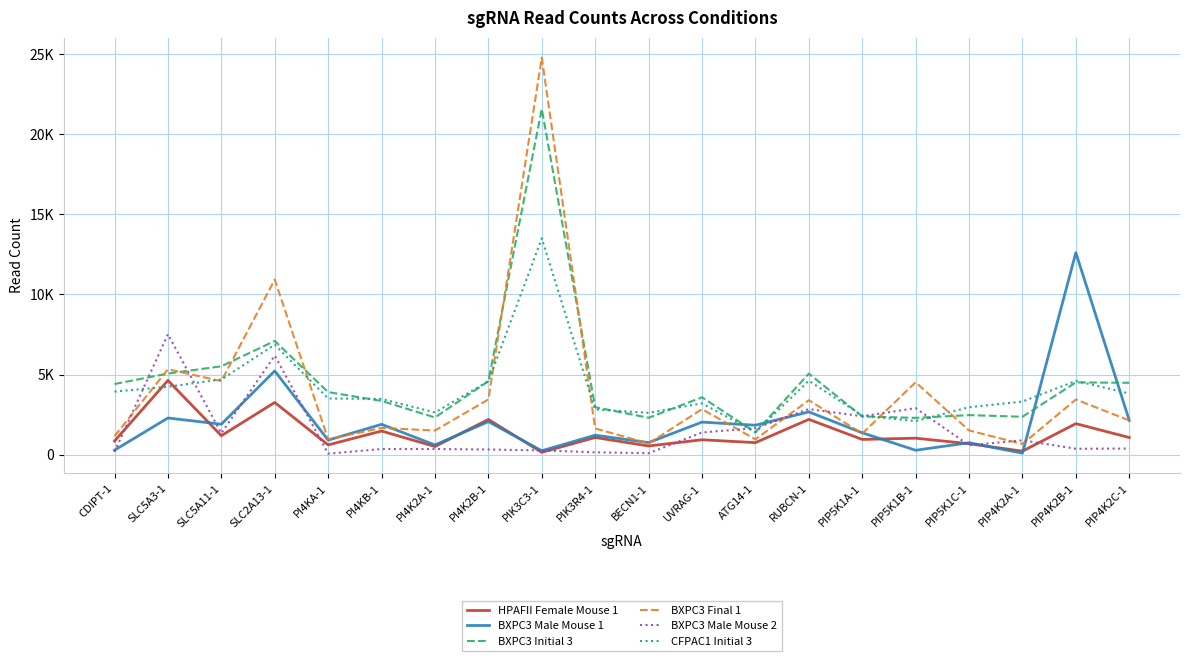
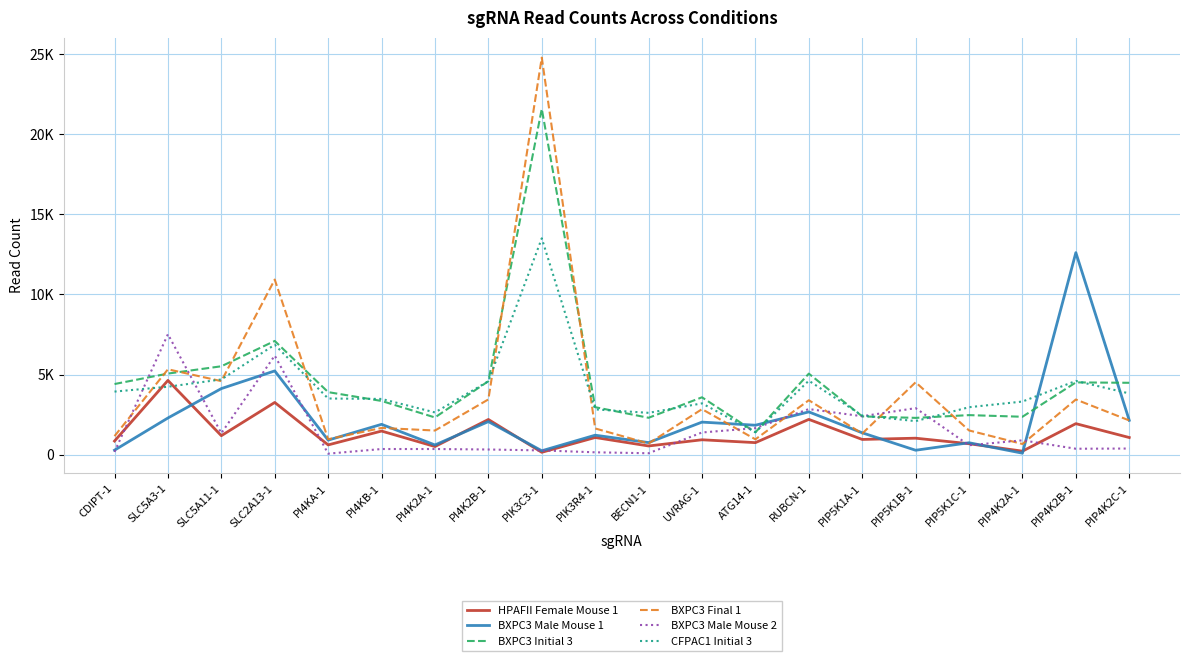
  {
    "HPAFII Female Mouse 1": {
      "CDIPT-1": 900,
      "SLC5A3-1": 4600,
      "SLC2A13-1": 3300,
      "PI4KA-1": 600,
      "PI4KB-1": 1500,
      "UVRAG-1": 900,
      "ATG14-1": 800,
      "RUBCN-1": 2200,
      "PIP5K1A-1": 1000,
      "PIP5K1B-1": 1000,
      "PIP4K2B-1": 1900,
      "PIP4K2C-1": 1100
    },
    "BXPC3 Male Mouse 1": {
      "SLC5A3-1": 2300,
-     "SLC5A11-1": 1900,
+     "SLC5A11-1": 4100,
      "SLC2A13-1": 5200,
      "PI4KB-1": 1900,
      "UVRAG-1": 2000,
      "ATG14-1": 1800,
      "RUBCN-1": 2700,
      "PIP5K1B-1": 300,
      "PIP4K2B-1": 12600
    },
    "BXPC3 Final 1": {
      "CDIPT-1": 1200,
      "SLC5A3-1": 5300,
      "SLC2A13-1": 10900,
      "PI4KB-1": 1700,
      "PI4K2A-1": 1500,
      "PI4K2B-1": 3500,
      "PIK3C3-1": 24800,
      "PIK3R4-1": 1600,
      "UVRAG-1": 2800,
      "ATG14-1": 1000,
      "RUBCN-1": 3400,
      "PIP5K1B-1": 4500,
      "PIP5K1C-1": 1500,
      "PIP4K2A-1": 700,
      "PIP4K2B-1": 3500
    },
    "BXPC3 Male Mouse 2": {
      "SLC5A3-1": 7500,
      "SLC2A13-1": 6200,
      "PI4KA-1": 100,
      "PI4KB-1": 400,
      "PI4K2B-1": 300,
      "PIK3R4-1": 200,
      "BECN1-1": 100,
      "UVRAG-1": 1400,
      "ATG14-1": 1700,
      "RUBCN-1": 2900,
      "PIP5K1B-1": 2900,
      "PIP4K2A-1": 900,
      "PIP4K2B-1": 400,
      "PIP4K2C-1": 400
    }
  }
